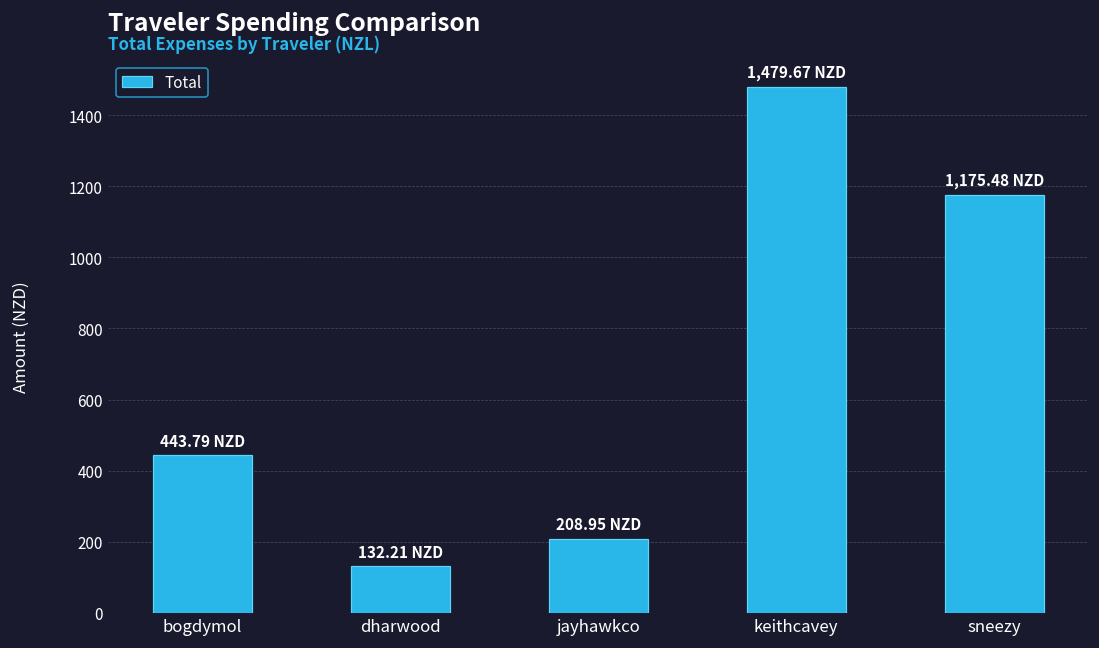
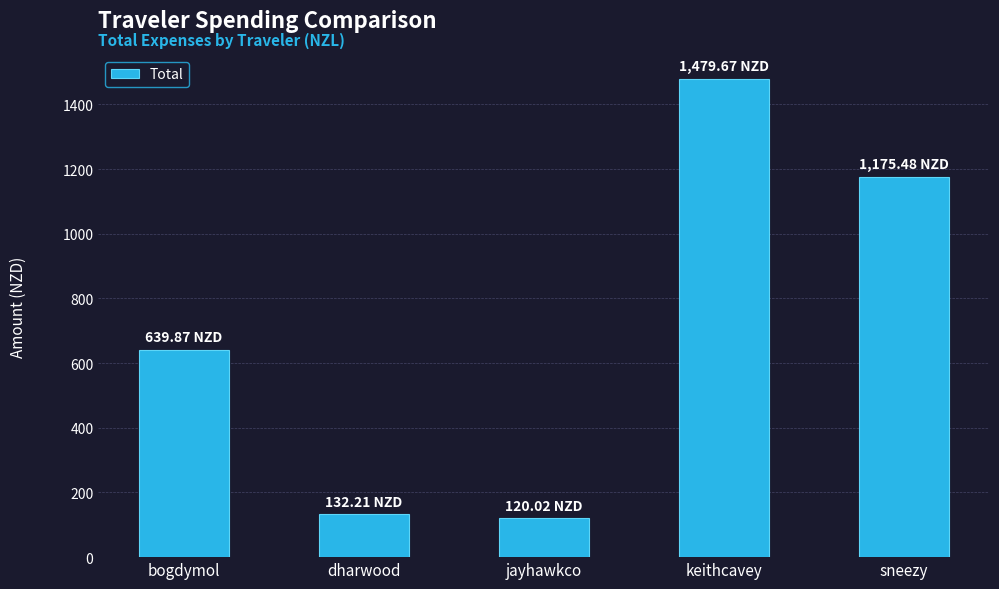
  {
-   "bogdymol": "443.79",
+   "bogdymol": "639.87",
    "dharwood": "132.21",
-   "jayhawkco": "208.95",
+   "jayhawkco": "120.02",
    "keithcavey": "1,479.67",
    "sneezy": "1,175.48"
  }
